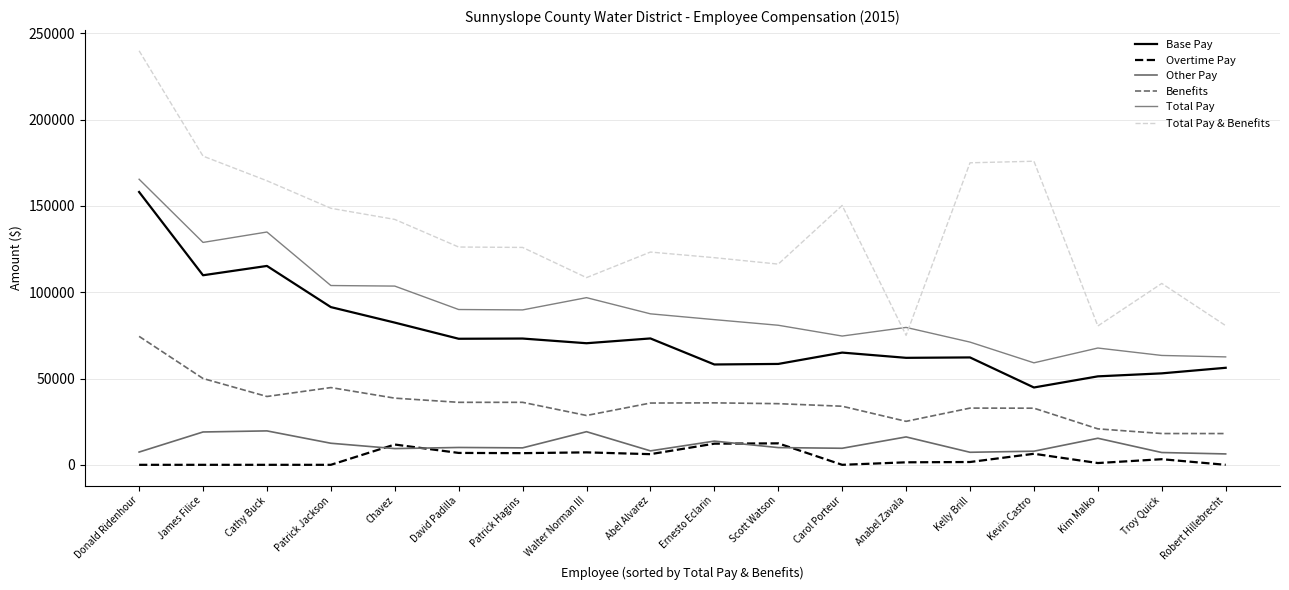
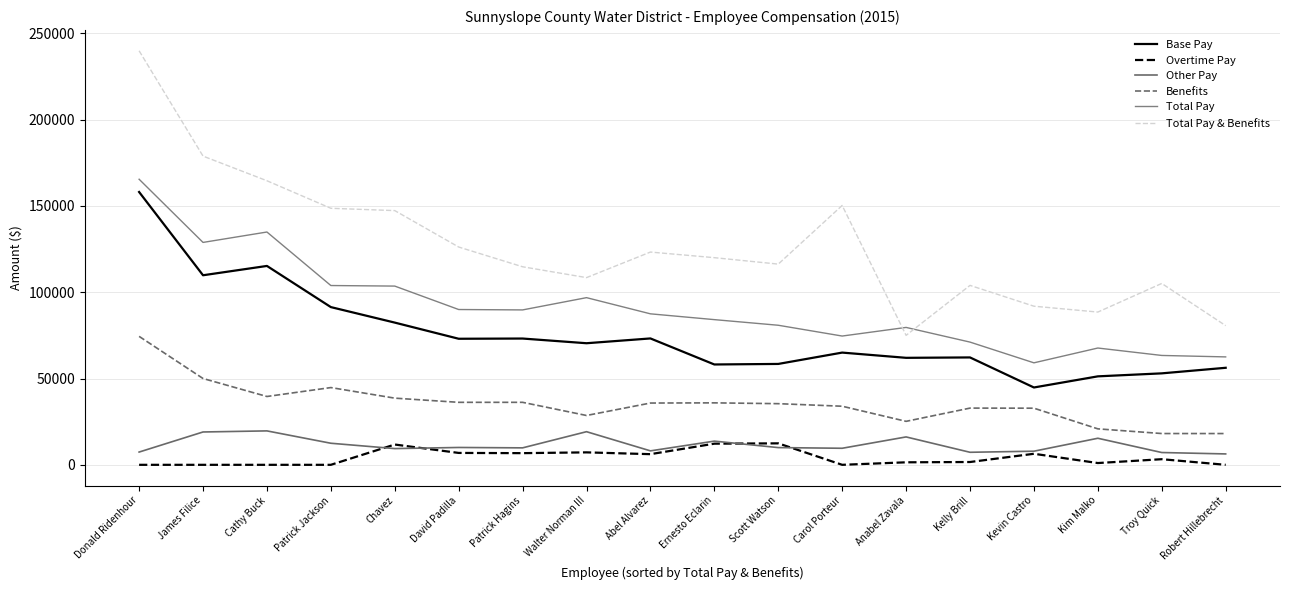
  {
    "Total Pay & Benefits": {
      "Donald Ridenhour": 240000,
      "James Filice": 179000,
      "Cathy Buck": 165000,
      "Patrick Jackson": 149000,
-     "Chavez": 142000,
+     "Chavez": 147000,
      "David Padilla": 126000,
-     "Patrick Hagins": 126000,
+     "Patrick Hagins": 115000,
      "Walter Norman III": 108000,
      "Abel Alvarez": 123000,
      "Ernesto Eclarin": 120000,
      "Scott Watson": 116000,
      "Carol Porteur": 150000,
      "Anabel Zavala": 75000,
-     "Kelly Brill": 175000,
-     "Kevin Castro": 176000,
-     "Kim Malko": 80000,
+     "Kelly Brill": 104000,
+     "Kevin Castro": 92000,
+     "Kim Malko": 89000,
      "Troy Quick": 105000,
      "Robert Hillebrecht": 81000
    }
  }
